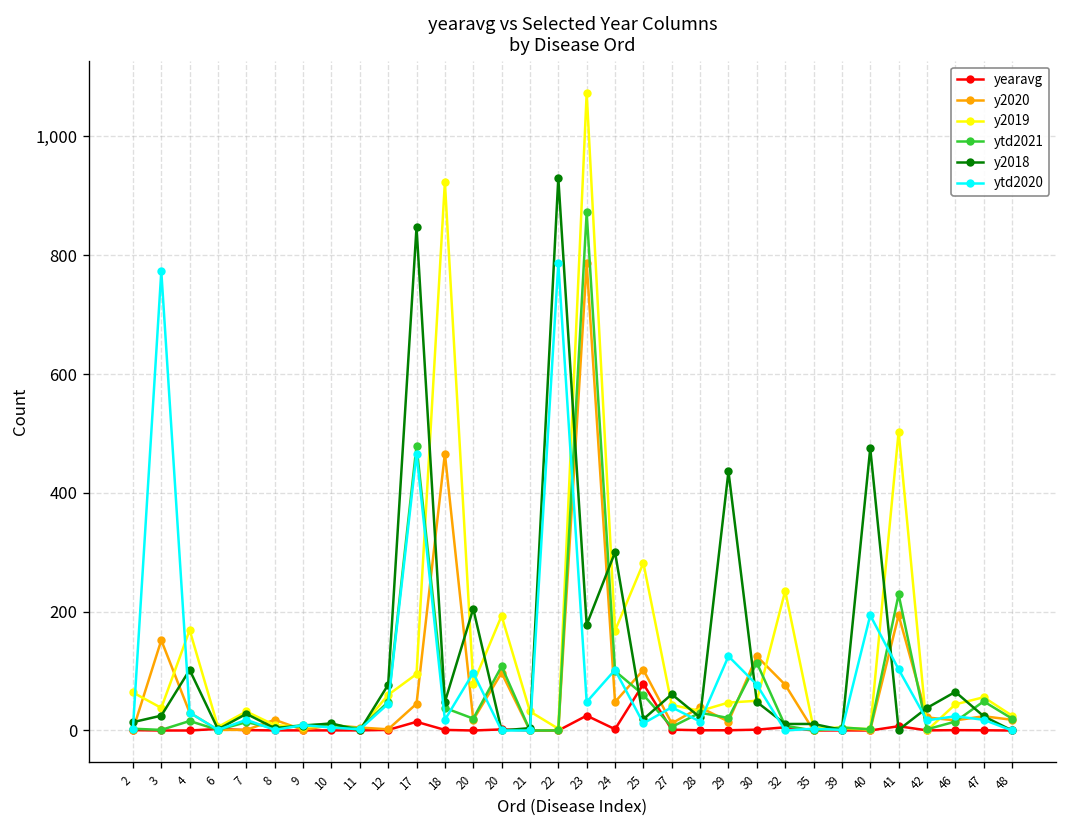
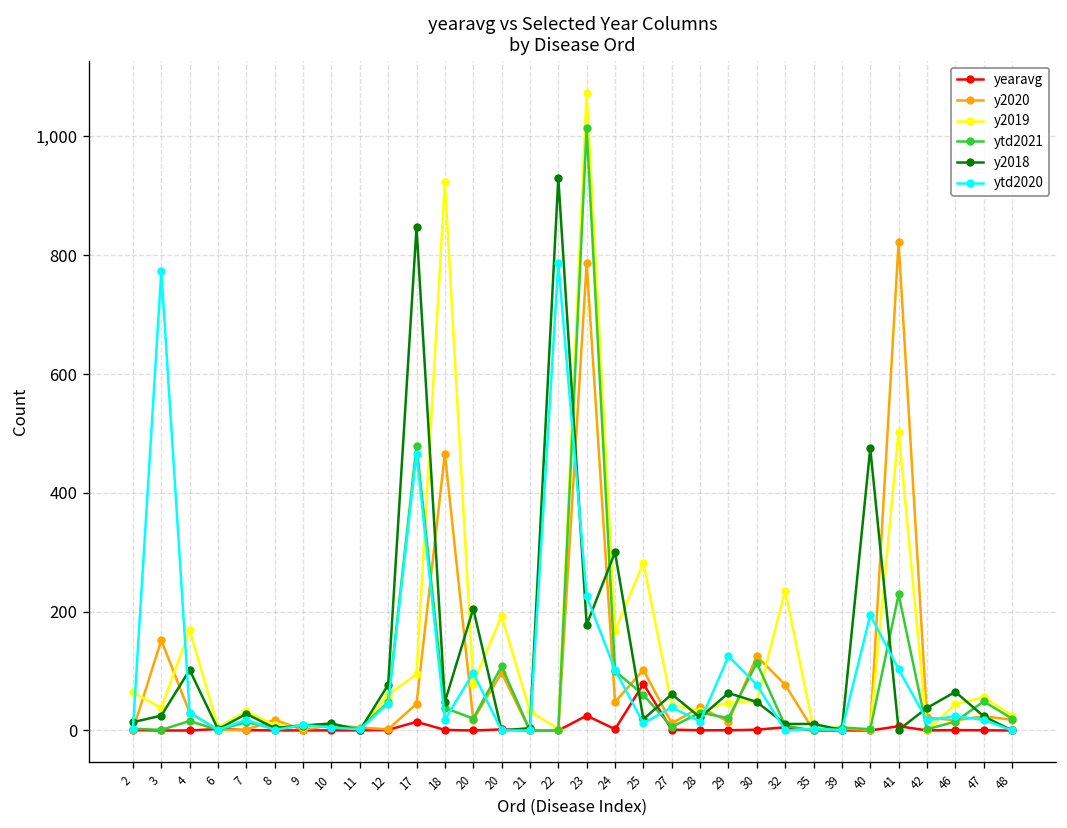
  {
    "yearavg": {
      "4": "0",
      "17": "10",
      "18": "0",
      "23": "30",
      "24": "0",
      "25": "80",
      "28": "0",
      "29": "0",
      "30": "0",
      "41": "10",
      "46": "0",
      "47": "0"
    },
    "y2020": {
      "3": "150",
      "8": "20",
      "17": "50",
      "18": "470",
      "23": "790",
      "24": "50",
      "25": "100",
      "27": "10",
      "28": "40",
      "29": "20",
      "30": "130",
      "32": "80",
-     "41": "190"
+     "41": "820"
    },
    "y2019": {
      "2": "60",
      "3": "40",
      "4": "170",
      "12": "60",
      "17": "100",
      "18": "920",
      "21": "30",
      "23": "1,070",
      "24": "170",
      "25": "280",
      "29": "50",
      "32": "240",
      "41": "500",
      "46": "40",
      "47": "60"
    },
    "ytd2021": {
      "4": "20",
      "17": "480",
      "18": "40",
-     "23": "870",
+     "23": "1,010",
      "25": "60",
      "29": "20",
      "30": "110",
      "41": "230",
      "47": "50"
    },
    "y2018": {
      "2": "10",
      "3": "30",
      "4": "100",
      "12": "80",
      "17": "850",
      "18": "50",
      "22": "930",
      "23": "180",
      "24": "300",
      "25": "20",
      "27": "60",
      "28": "20",
-     "29": "440",
+     "29": "60",
      "35": "10",
      "40": "480",
      "41": "0",
      "42": "40",
      "46": "70"
    },
    "ytd2020": {
      "3": "770",
      "17": "470",
      "18": "20",
      "22": "790",
-     "23": "50",
+     "23": "230",
      "25": "10",
      "28": "20",
      "29": "130",
      "30": "80",
      "32": "0",
      "40": "190",
      "41": "100",
      "46": "20",
      "47": "20"
    }
  }
